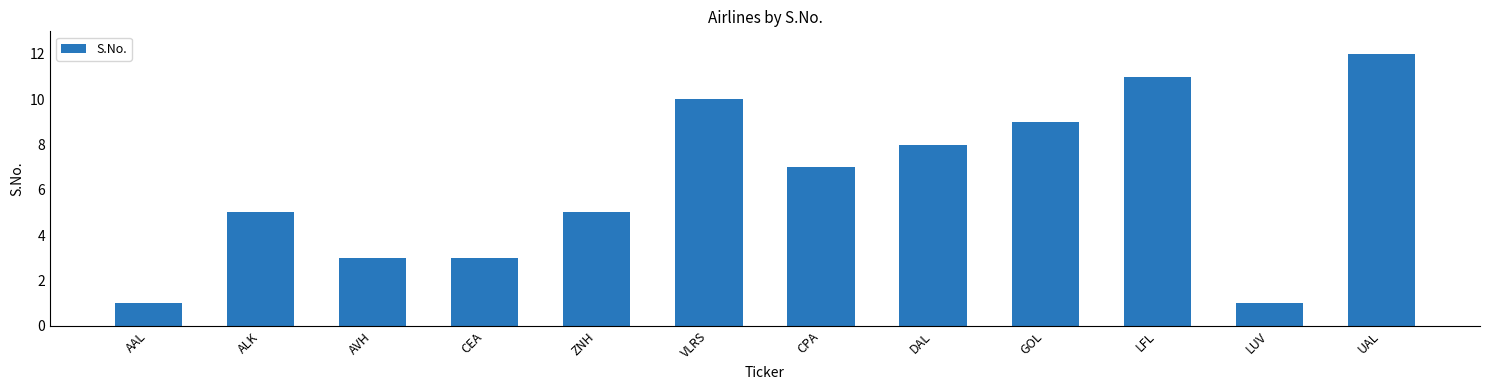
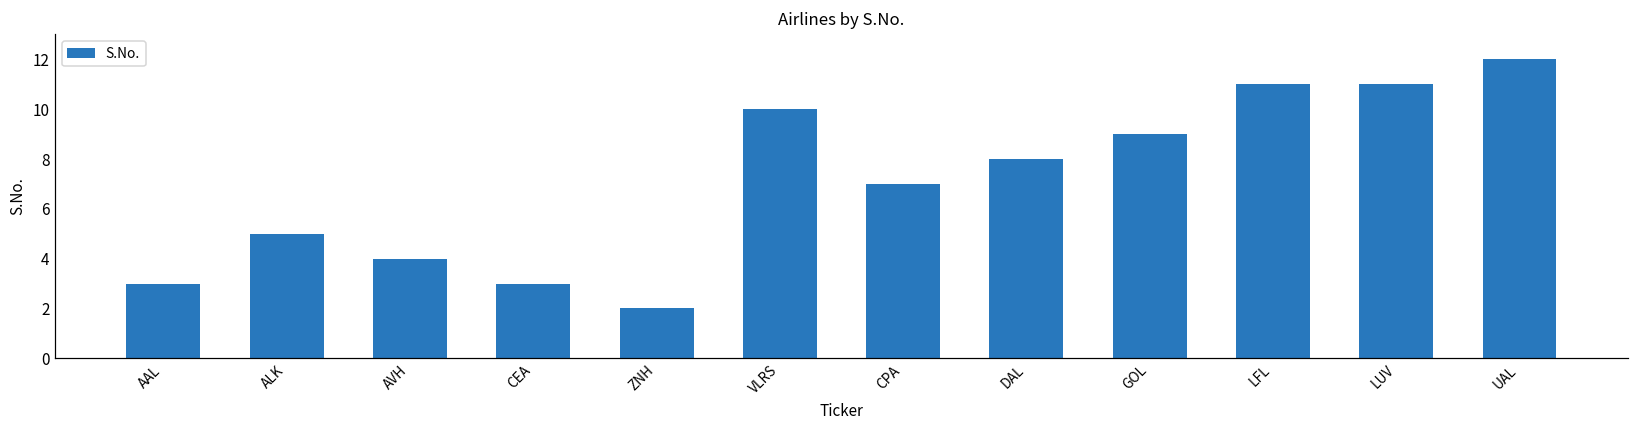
  {
-   "AAL": 1,
+   "AAL": 3,
    "ALK": 5,
-   "AVH": 3,
+   "AVH": 4,
    "CEA": 3,
-   "ZNH": 5,
+   "ZNH": 2,
    "VLRS": 10,
    "CPA": 7,
    "DAL": 8,
    "GOL": 9,
    "LFL": 11,
-   "LUV": 1,
+   "LUV": 11,
    "UAL": 12
  }
